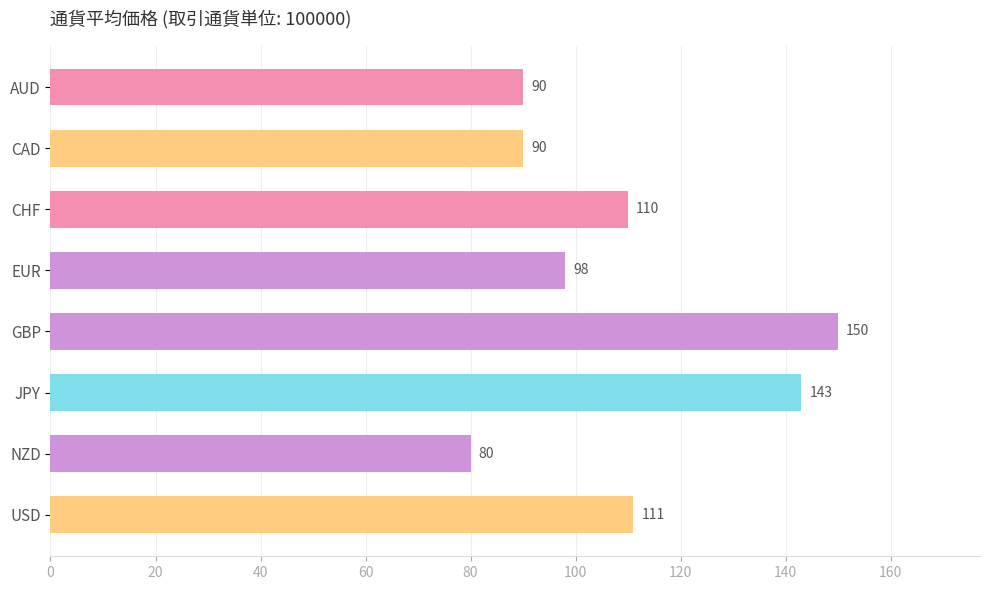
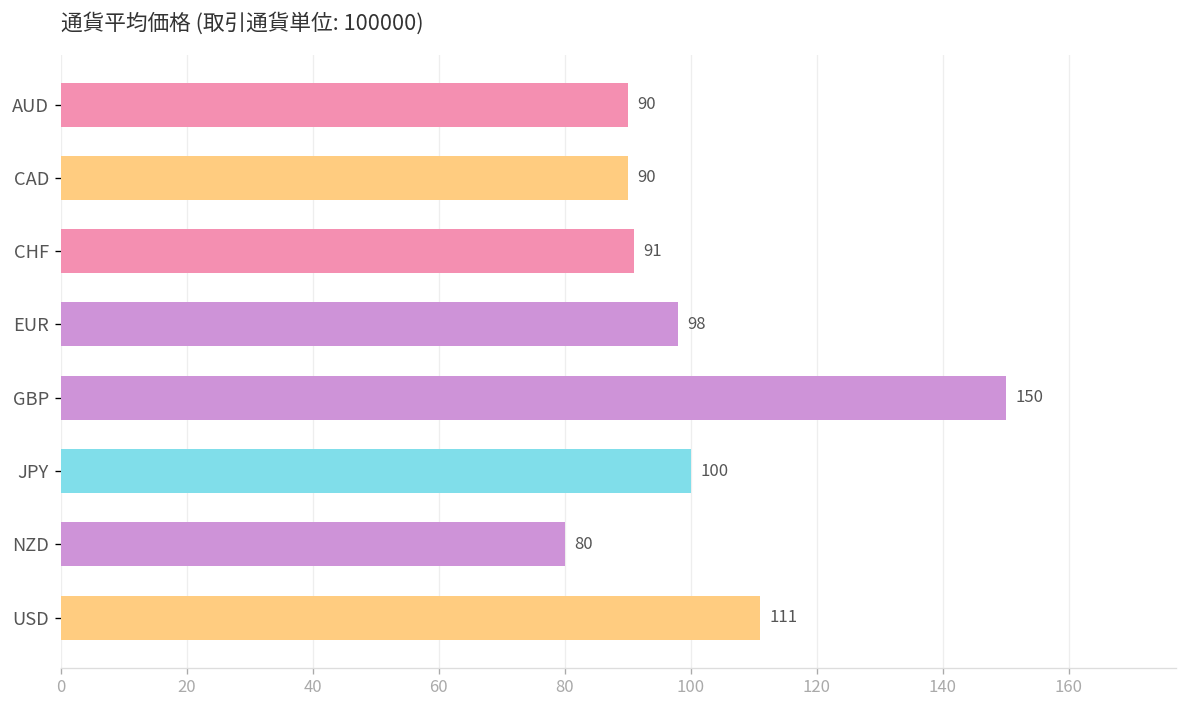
  {
    "AUD": 90,
    "CAD": 90,
-   "CHF": 110,
+   "CHF": 91,
    "EUR": 98,
    "GBP": 150,
-   "JPY": 143,
+   "JPY": 100,
    "NZD": 80,
    "USD": 111
  }
